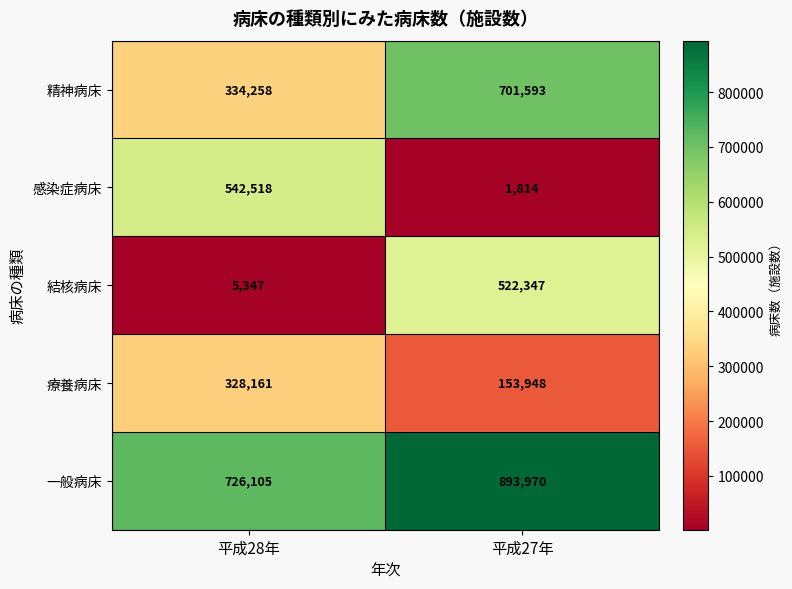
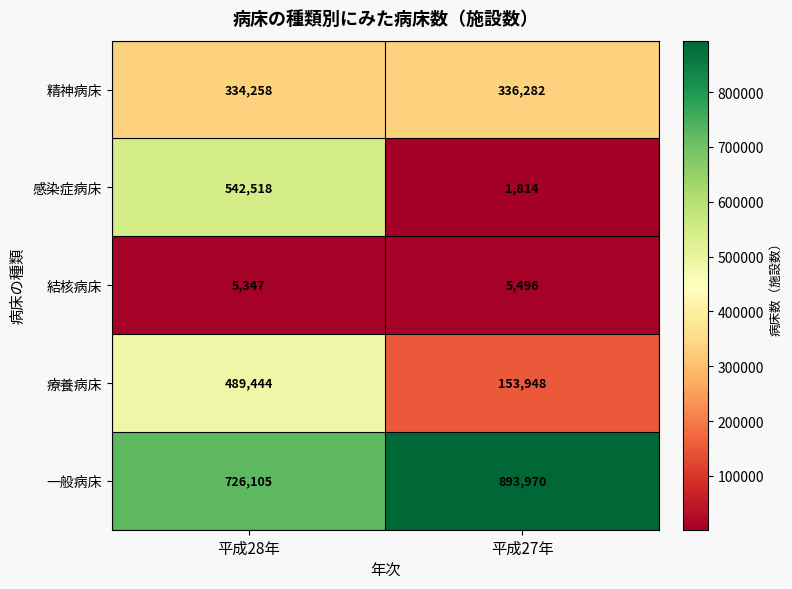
  {
    "精神病床": {
      "平成28年": "334,258",
-     "平成27年": "701,593"
+     "平成27年": "336,282"
    },
    "感染症病床": {
      "平成28年": "542,518",
      "平成27年": "1,814"
    },
    "結核病床": {
      "平成28年": "5,347",
-     "平成27年": "522,347"
+     "平成27年": "5,496"
    },
    "療養病床": {
-     "平成28年": "328,161",
+     "平成28年": "489,444",
      "平成27年": "153,948"
    },
    "一般病床": {
      "平成28年": "726,105",
      "平成27年": "893,970"
    }
  }
